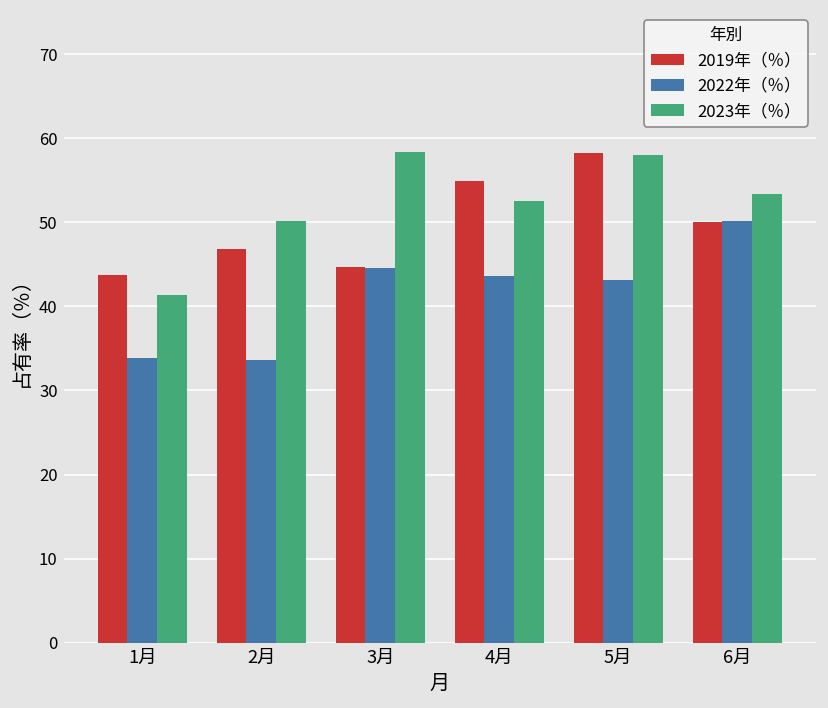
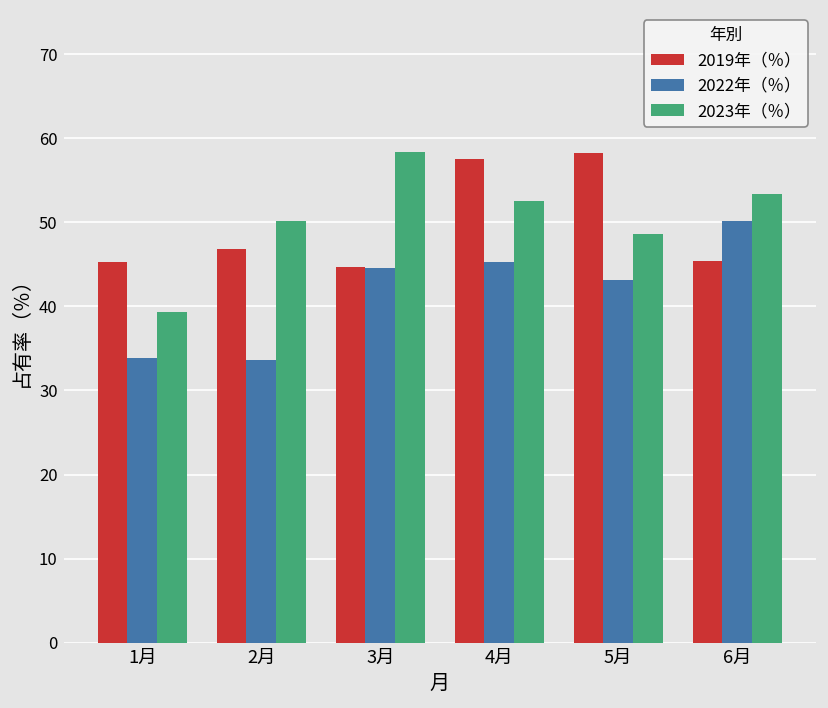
  {
    "2019年（％）": {
-     "1月": 44,
+     "1月": 45,
      "2月": 47,
      "3月": 45,
-     "4月": 55,
+     "4月": 58,
      "5月": 58,
-     "6月": 50
+     "6月": 45
    },
    "2022年（％）": {
      "1月": 34,
      "2月": 34,
      "3月": 45,
-     "4月": 44,
+     "4月": 45,
      "5月": 43,
      "6月": 50
    },
    "2023年（％）": {
-     "1月": 41,
+     "1月": 39,
      "2月": 50,
      "3月": 58,
      "4月": 53,
-     "5月": 58,
+     "5月": 49,
      "6月": 53
    }
  }
